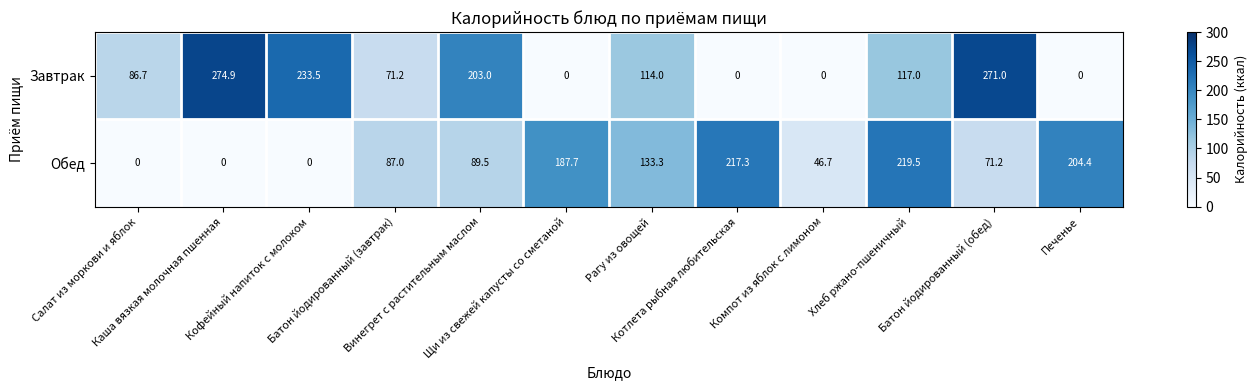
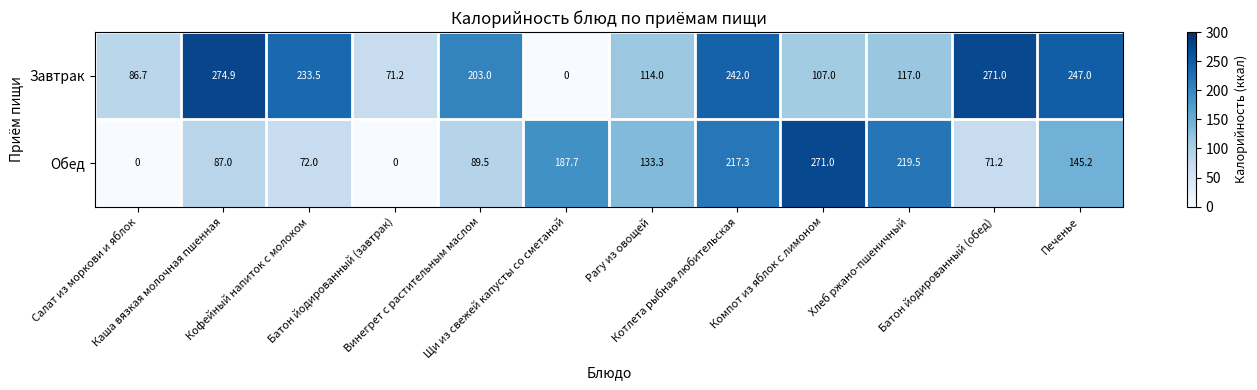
  {
    "Завтрак": {
      "Салат из моркови и яблок": 86.7,
      "Каша вязкая молочная пшенная": 274.9,
      "Кофейный напиток с молоком": 233.5,
      "Батон йодированный (завтрак)": 71.2,
      "Винегрет с растительным маслом": 203.0,
      "Щи из свежей капусты со сметаной": 0,
      "Рагу из овощей": 114.0,
-     "Котлета рыбная любительская": 0,
-     "Компот из яблок с лимоном": 0,
+     "Котлета рыбная любительская": 242.0,
+     "Компот из яблок с лимоном": 107.0,
      "Хлеб ржано-пшеничный": 117.0,
      "Батон йодированный (обед)": 271.0,
-     "Печенье": 0
+     "Печенье": 247.0
    },
    "Обед": {
      "Салат из моркови и яблок": 0,
-     "Каша вязкая молочная пшенная": 0,
-     "Кофейный напиток с молоком": 0,
-     "Батон йодированный (завтрак)": 87.0,
+     "Каша вязкая молочная пшенная": 87.0,
+     "Кофейный напиток с молоком": 72.0,
+     "Батон йодированный (завтрак)": 0,
      "Винегрет с растительным маслом": 89.5,
      "Щи из свежей капусты со сметаной": 187.7,
      "Рагу из овощей": 133.3,
      "Котлета рыбная любительская": 217.3,
-     "Компот из яблок с лимоном": 46.7,
+     "Компот из яблок с лимоном": 271.0,
      "Хлеб ржано-пшеничный": 219.5,
      "Батон йодированный (обед)": 71.2,
-     "Печенье": 204.4
+     "Печенье": 145.2
    }
  }
